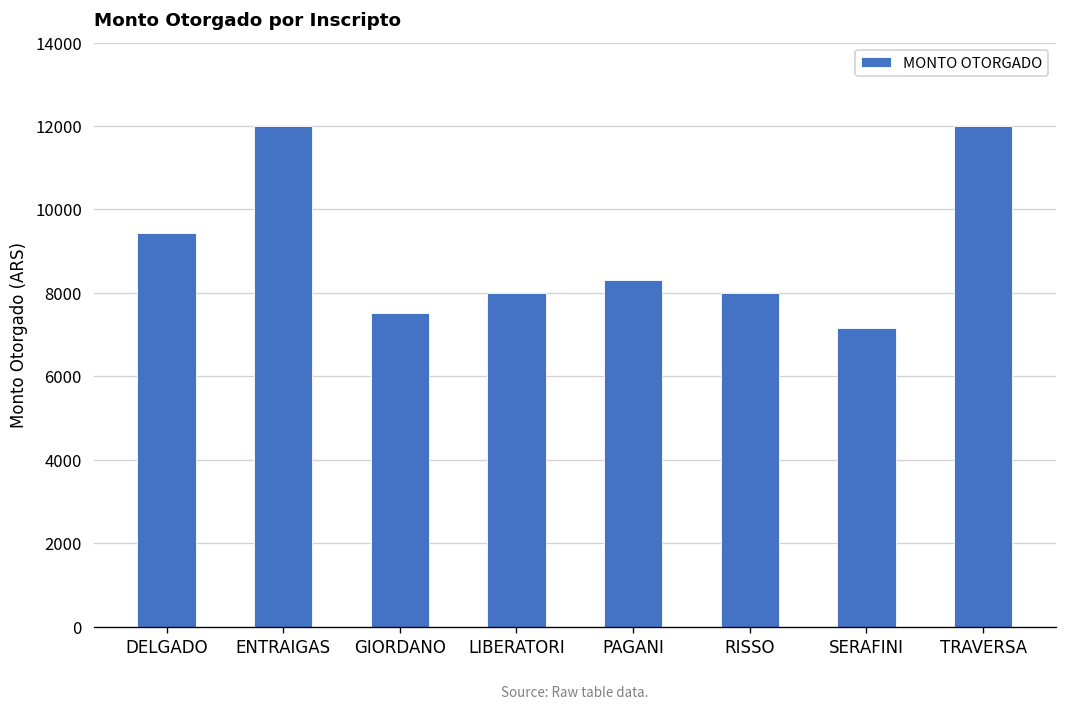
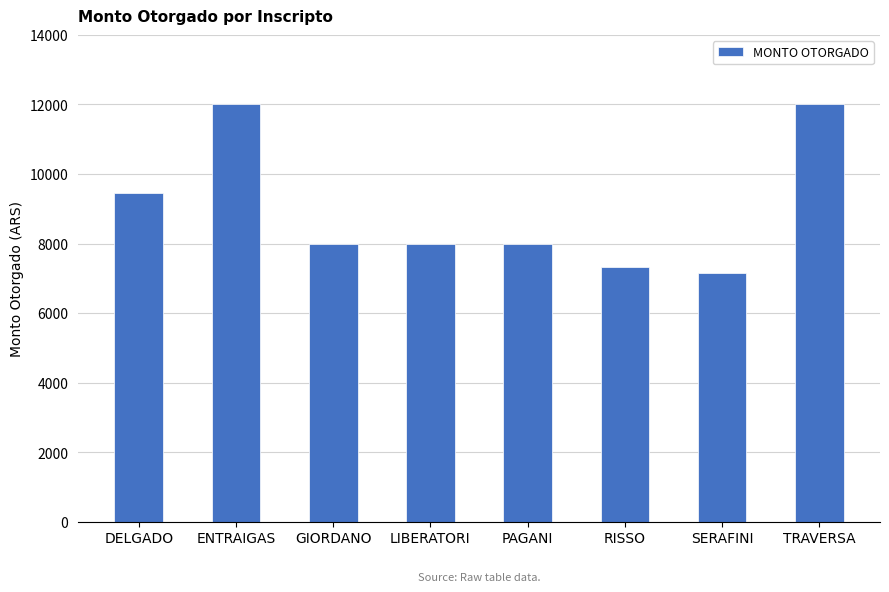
  {
    "DELGADO": 9400,
    "ENTRAIGAS": 12000,
-   "GIORDANO": 7500,
+   "GIORDANO": 8000,
    "LIBERATORI": 8000,
-   "PAGANI": 8300,
-   "RISSO": 8000,
+   "PAGANI": 8000,
+   "RISSO": 7300,
    "SERAFINI": 7100,
    "TRAVERSA": 12000
  }
